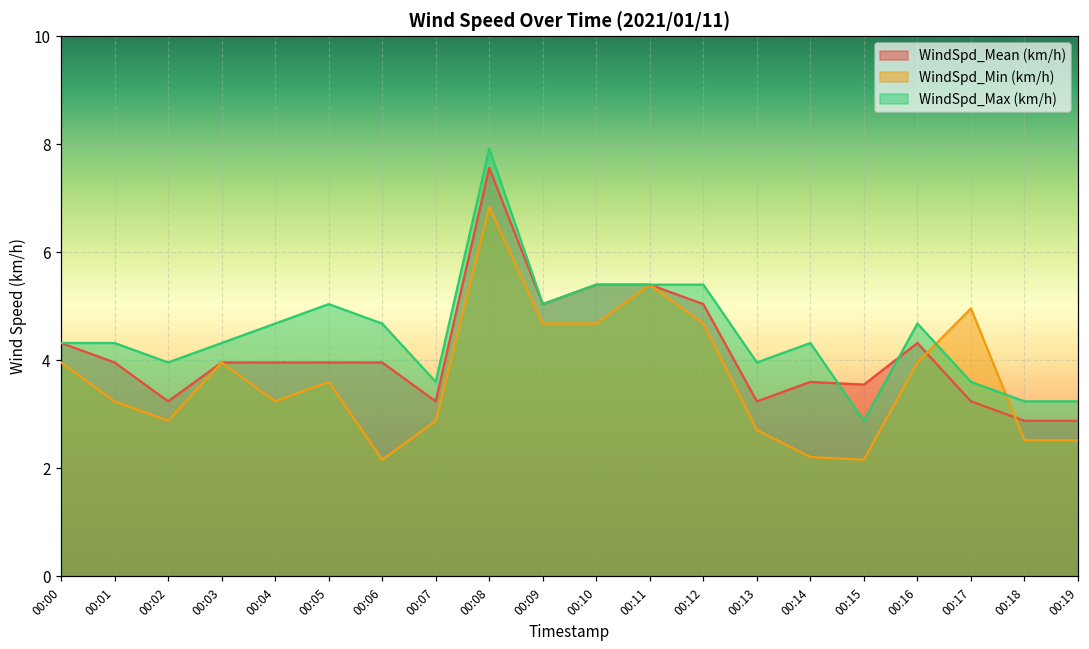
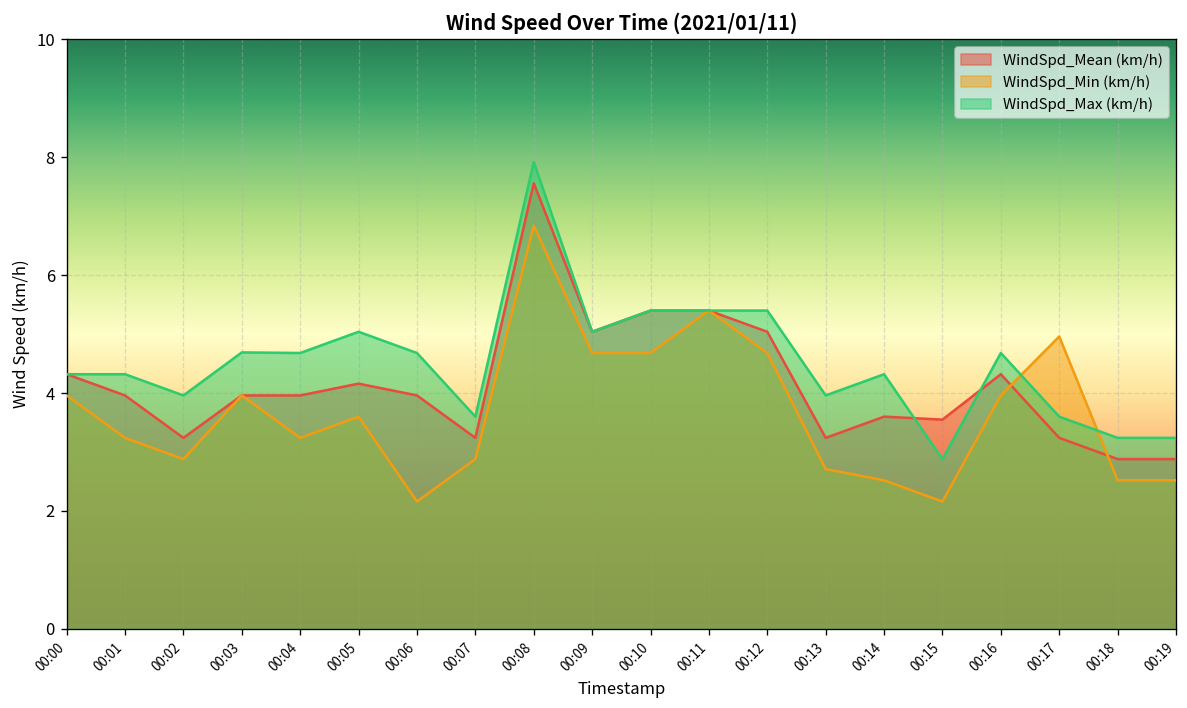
  {
    "WindSpd_Mean (km/h)": {
      "00:01": 4.0,
      "00:02": 3.2,
      "00:04": 4.0,
-     "00:05": 4.0,
+     "00:05": 4.2,
      "00:06": 4.0,
      "00:07": 3.2,
      "00:08": 7.6,
      "00:12": 5.0,
      "00:13": 3.2,
      "00:14": 3.6,
      "00:15": 3.6,
      "00:16": 4.3,
      "00:17": 3.2,
      "00:18": 2.9,
      "00:19": 2.9
    },
    "WindSpd_Min (km/h)": {
      "00:00": 4.0,
      "00:01": 3.2,
      "00:02": 2.9,
      "00:04": 3.2,
      "00:05": 3.6,
      "00:06": 2.2,
      "00:07": 2.9,
      "00:08": 6.8,
      "00:09": 4.7,
      "00:10": 4.7,
      "00:12": 4.7,
      "00:13": 2.7,
-     "00:14": 2.2,
+     "00:14": 2.5,
      "00:15": 2.2,
      "00:16": 4.0,
      "00:17": 5.0,
      "00:18": 2.5,
      "00:19": 2.5
    },
    "WindSpd_Max (km/h)": {
      "00:01": 4.3,
      "00:02": 4.0,
-     "00:03": 4.3,
+     "00:03": 4.7,
      "00:04": 4.7,
      "00:05": 5.0,
      "00:06": 4.7,
      "00:07": 3.6,
      "00:08": 7.9,
      "00:12": 5.4,
      "00:13": 4.0,
      "00:14": 4.3,
      "00:15": 2.9,
      "00:16": 4.7,
      "00:17": 3.6,
      "00:18": 3.2,
      "00:19": 3.2
    }
  }
